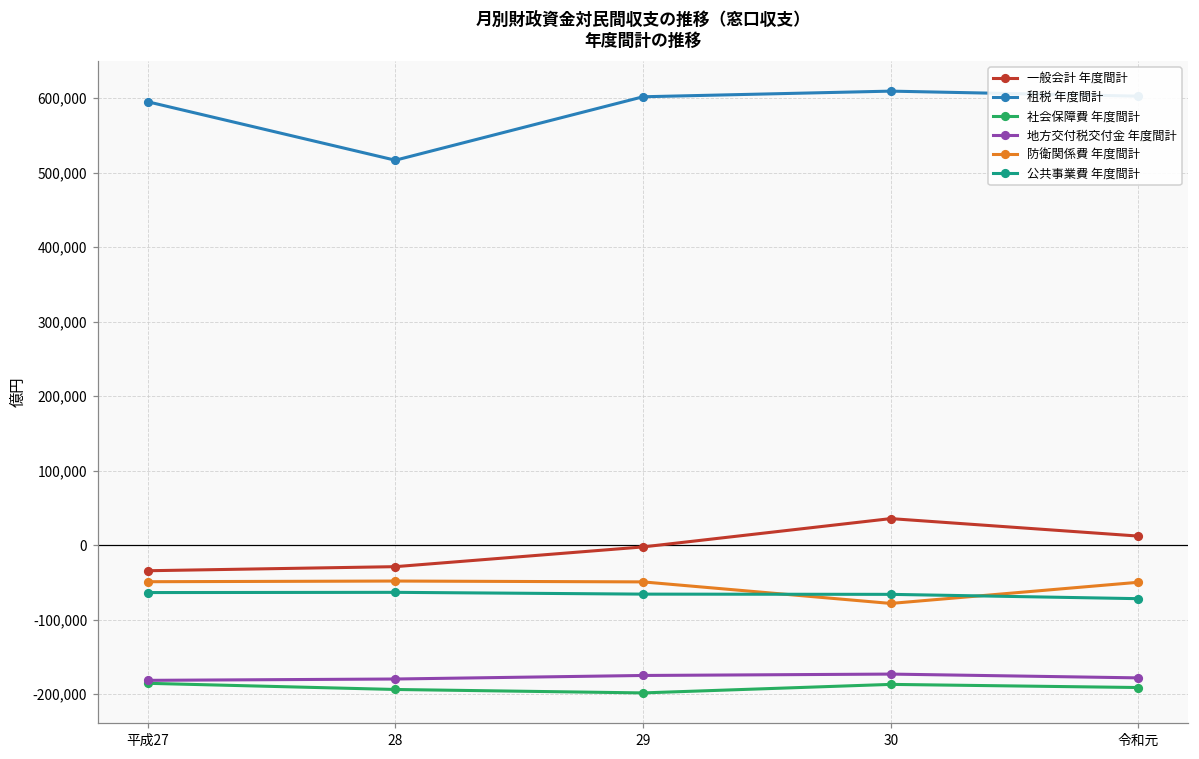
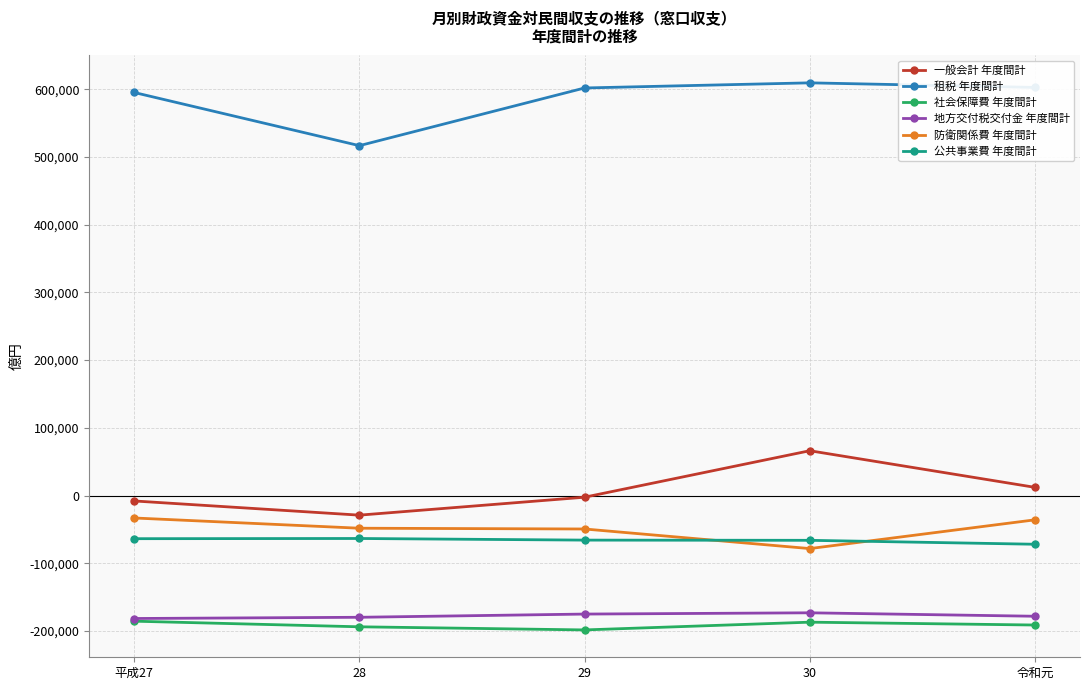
  {
    "一般会計 年度間計": {
-     "平成27": "-30,000",
+     "平成27": "-10,000",
      "28": "-30,000",
      "29": "0",
-     "30": "40,000",
+     "30": "70,000",
      "令和元": "10,000"
    },
    "租税 年度間計": {
      "平成27": "600,000",
      "28": "520,000",
      "29": "600,000",
      "30": "610,000"
    },
    "地方交付税交付金 年度間計": {
      "平成27": "-180,000",
      "28": "-180,000",
      "29": "-180,000",
      "30": "-170,000",
      "令和元": "-180,000"
    },
    "防衛関係費 年度間計": {
-     "平成27": "-50,000",
+     "平成27": "-30,000",
      "28": "-50,000",
      "29": "-50,000",
      "30": "-80,000",
-     "令和元": "-50,000"
+     "令和元": "-40,000"
    }
  }
